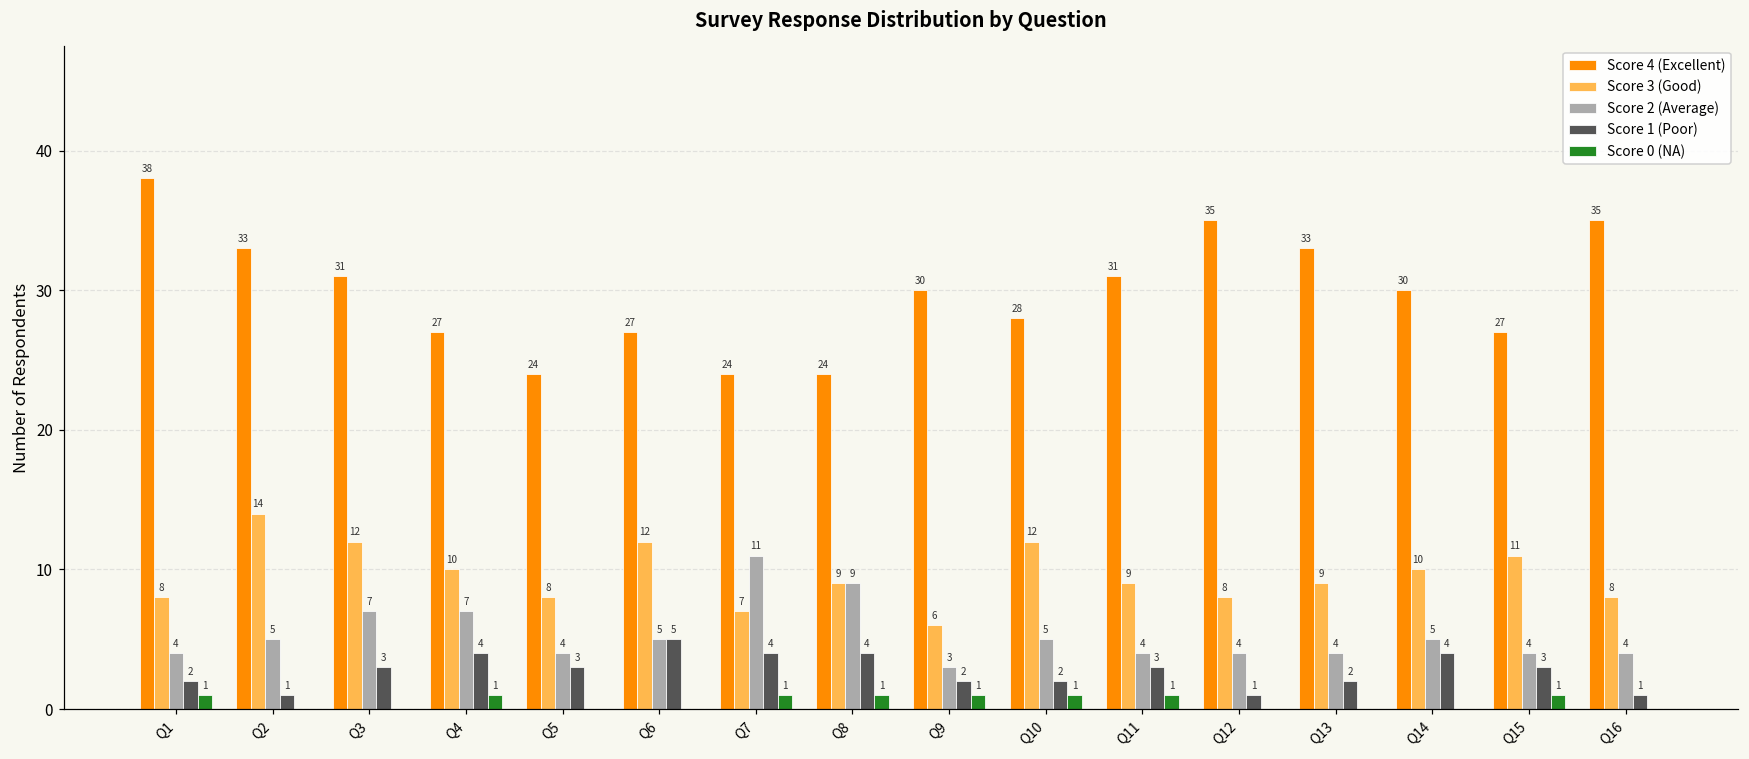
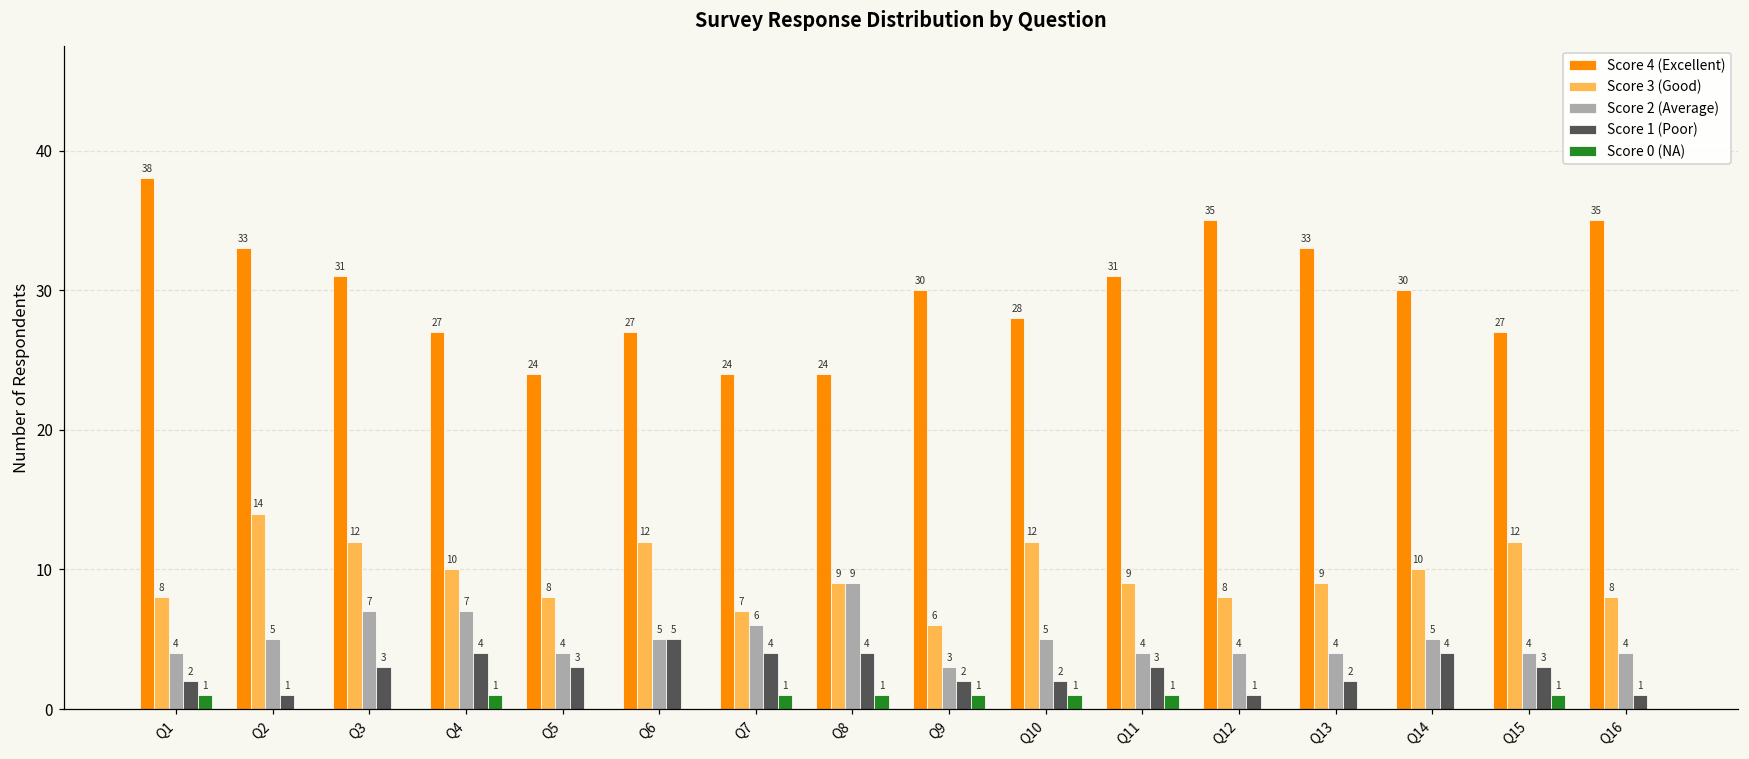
  {
    "Score 4 (Excellent)": {
      "Q1": 38,
      "Q2": 33,
      "Q3": 31,
      "Q4": 27,
      "Q5": 24,
      "Q6": 27,
      "Q7": 24,
      "Q8": 24,
      "Q9": 30,
      "Q10": 28,
      "Q11": 31,
      "Q12": 35,
      "Q13": 33,
      "Q14": 30,
      "Q15": 27,
      "Q16": 35
    },
    "Score 3 (Good)": {
      "Q1": 8,
      "Q2": 14,
      "Q3": 12,
      "Q4": 10,
      "Q5": 8,
      "Q6": 12,
      "Q7": 7,
      "Q8": 9,
      "Q9": 6,
      "Q10": 12,
      "Q11": 9,
      "Q12": 8,
      "Q13": 9,
      "Q14": 10,
-     "Q15": 11,
+     "Q15": 12,
      "Q16": 8
    },
    "Score 2 (Average)": {
      "Q1": 4,
      "Q2": 5,
      "Q3": 7,
      "Q4": 7,
      "Q5": 4,
      "Q6": 5,
-     "Q7": 11,
+     "Q7": 6,
      "Q8": 9,
      "Q9": 3,
      "Q10": 5,
      "Q11": 4,
      "Q12": 4,
      "Q13": 4,
      "Q14": 5,
      "Q15": 4,
      "Q16": 4
    },
    "Score 1 (Poor)": {
      "Q1": 2,
      "Q2": 1,
      "Q3": 3,
      "Q4": 4,
      "Q5": 3,
      "Q6": 5,
      "Q7": 4,
      "Q8": 4,
      "Q9": 2,
      "Q10": 2,
      "Q11": 3,
      "Q12": 1,
      "Q13": 2,
      "Q14": 4,
      "Q15": 3,
      "Q16": 1
    },
    "Score 0 (NA)": {
      "Q1": 1,
      "Q4": 1,
      "Q7": 1,
      "Q8": 1,
      "Q9": 1,
      "Q10": 1,
      "Q11": 1,
      "Q15": 1
    }
  }
